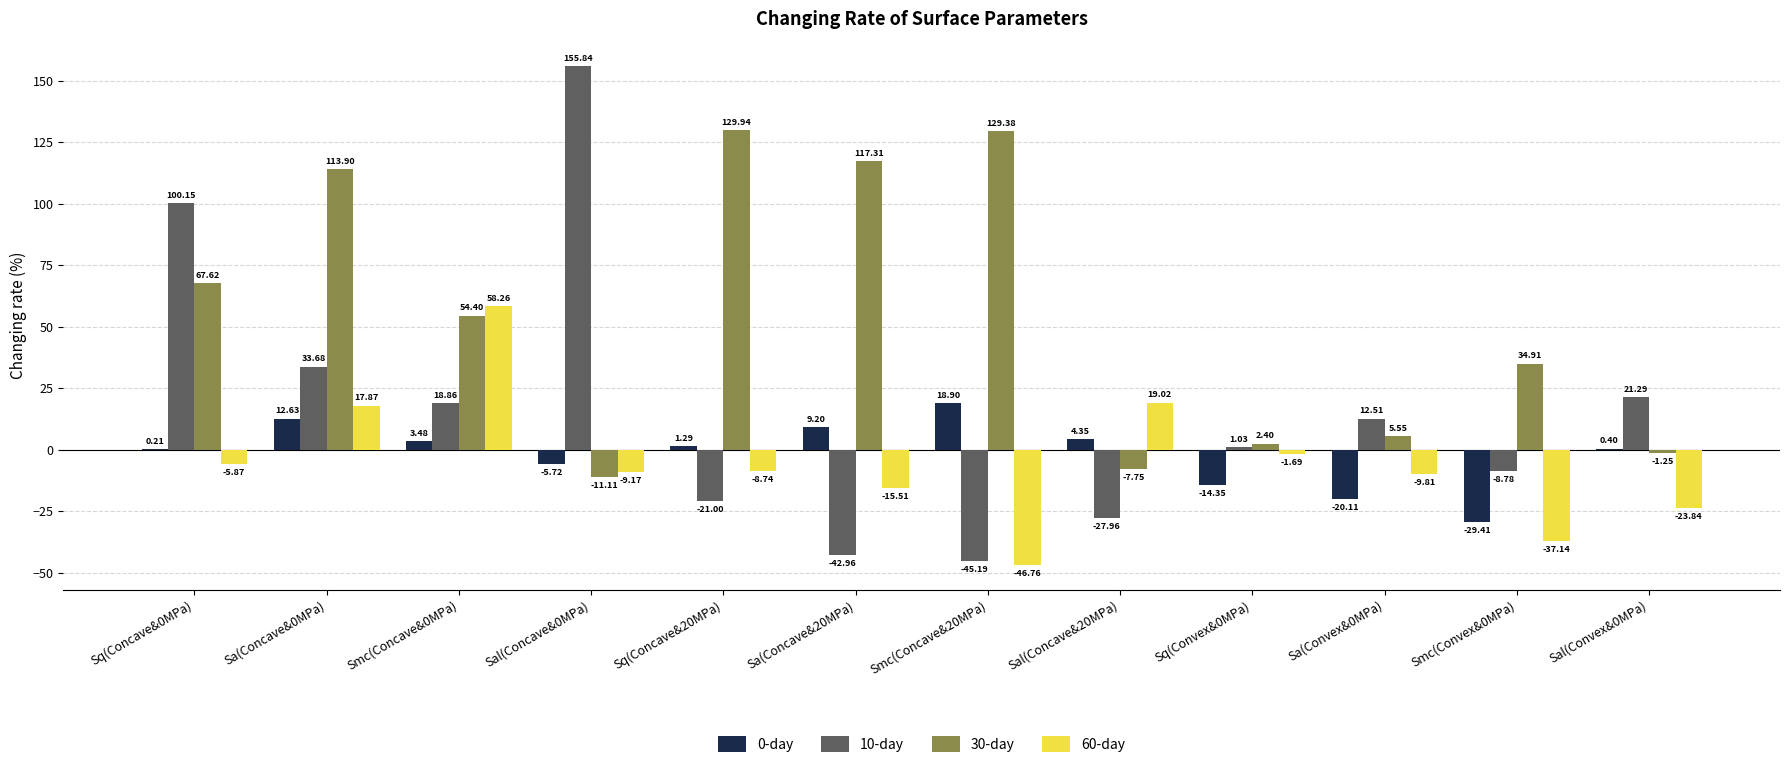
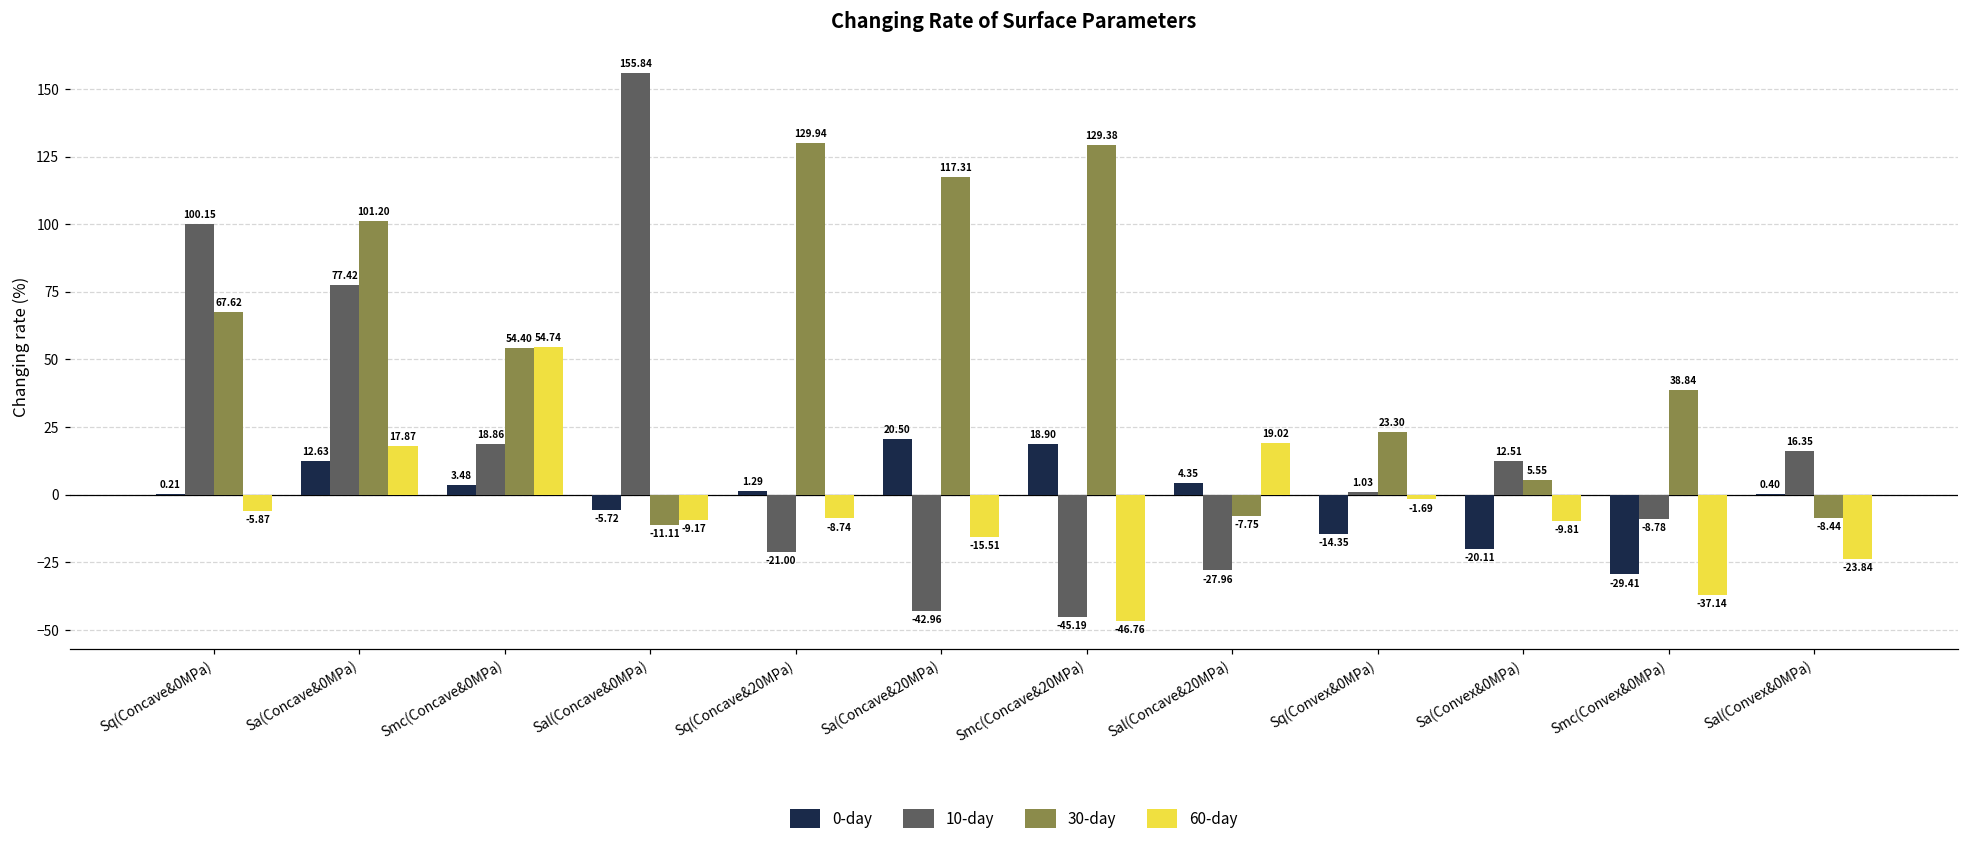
  {
    "0-day": {
      "Sq(Concave&0MPa)": 0.21,
      "Sa(Concave&0MPa)": 12.63,
      "Smc(Concave&0MPa)": 3.48,
      "Sal(Concave&0MPa)": -5.72,
      "Sq(Concave&20MPa)": 1.29,
-     "Sa(Concave&20MPa)": 9.20,
+     "Sa(Concave&20MPa)": 20.50,
      "Smc(Concave&20MPa)": 18.90,
      "Sal(Concave&20MPa)": 4.35,
      "Sq(Convex&0MPa)": -14.35,
      "Sa(Convex&0MPa)": -20.11,
      "Smc(Convex&0MPa)": -29.41,
      "Sal(Convex&0MPa)": 0.40
    },
    "10-day": {
      "Sq(Concave&0MPa)": 100.15,
-     "Sa(Concave&0MPa)": 33.68,
+     "Sa(Concave&0MPa)": 77.42,
      "Smc(Concave&0MPa)": 18.86,
      "Sal(Concave&0MPa)": 155.84,
      "Sq(Concave&20MPa)": -21.00,
      "Sa(Concave&20MPa)": -42.96,
      "Smc(Concave&20MPa)": -45.19,
      "Sal(Concave&20MPa)": -27.96,
      "Sq(Convex&0MPa)": 1.03,
      "Sa(Convex&0MPa)": 12.51,
      "Smc(Convex&0MPa)": -8.78,
-     "Sal(Convex&0MPa)": 21.29
+     "Sal(Convex&0MPa)": 16.35
    },
    "30-day": {
      "Sq(Concave&0MPa)": 67.62,
-     "Sa(Concave&0MPa)": 113.90,
+     "Sa(Concave&0MPa)": 101.20,
      "Smc(Concave&0MPa)": 54.40,
      "Sal(Concave&0MPa)": -11.11,
      "Sq(Concave&20MPa)": 129.94,
      "Sa(Concave&20MPa)": 117.31,
      "Smc(Concave&20MPa)": 129.38,
      "Sal(Concave&20MPa)": -7.75,
-     "Sq(Convex&0MPa)": 2.40,
+     "Sq(Convex&0MPa)": 23.30,
      "Sa(Convex&0MPa)": 5.55,
-     "Smc(Convex&0MPa)": 34.91,
-     "Sal(Convex&0MPa)": -1.25
+     "Smc(Convex&0MPa)": 38.84,
+     "Sal(Convex&0MPa)": -8.44
    },
    "60-day": {
      "Sq(Concave&0MPa)": -5.87,
      "Sa(Concave&0MPa)": 17.87,
-     "Smc(Concave&0MPa)": 58.26,
+     "Smc(Concave&0MPa)": 54.74,
      "Sal(Concave&0MPa)": -9.17,
      "Sq(Concave&20MPa)": -8.74,
      "Sa(Concave&20MPa)": -15.51,
      "Smc(Concave&20MPa)": -46.76,
      "Sal(Concave&20MPa)": 19.02,
      "Sq(Convex&0MPa)": -1.69,
      "Sa(Convex&0MPa)": -9.81,
      "Smc(Convex&0MPa)": -37.14,
      "Sal(Convex&0MPa)": -23.84
    }
  }
